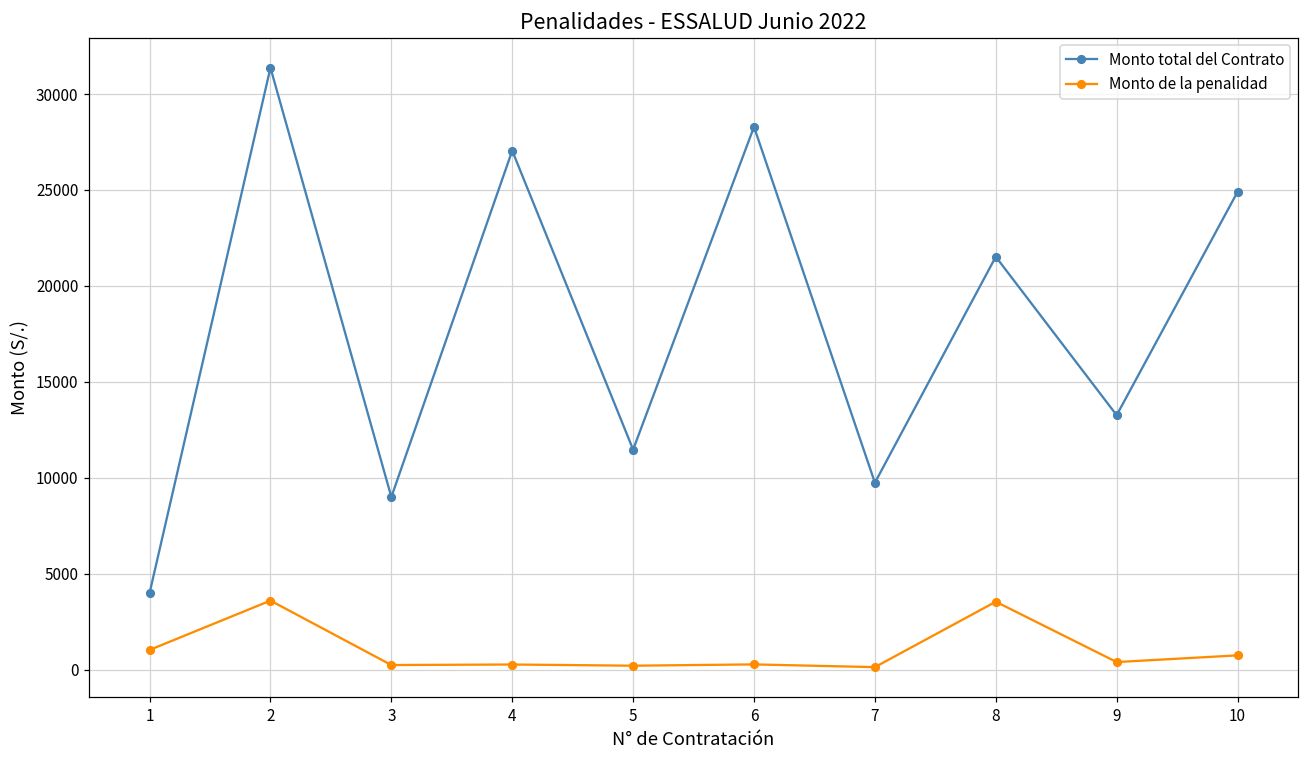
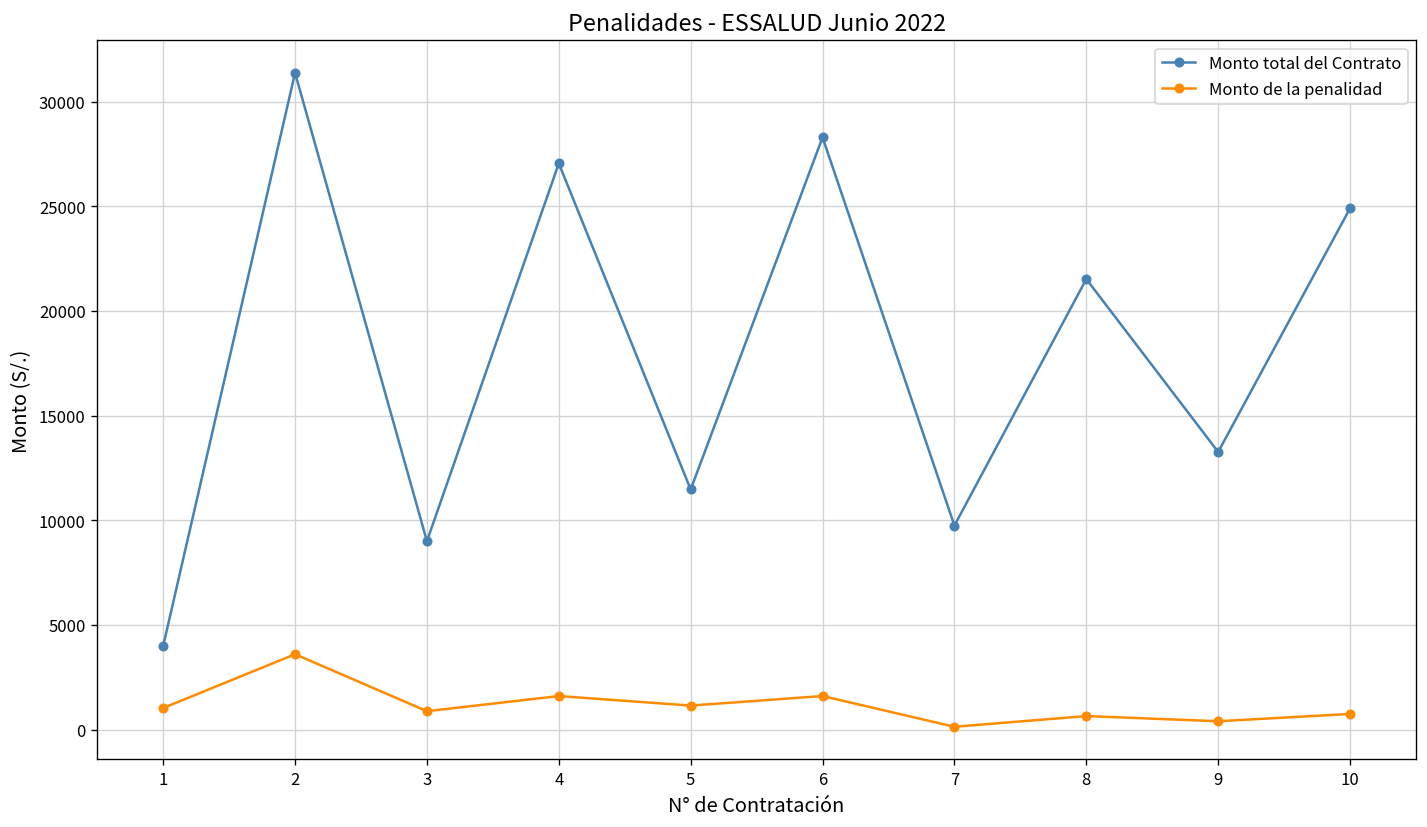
  {
    "Monto total del Contrato": {
      "1": 4000,
      "2": 31400,
      "3": 9000,
      "4": 27000,
      "5": 11500,
      "6": 28300,
      "7": 9700,
      "8": 21500,
      "9": 13300,
      "10": 24900
    },
    "Monto de la penalidad": {
      "1": 1000,
      "2": 3600,
-     "3": 200,
-     "4": 300,
-     "5": 200,
-     "6": 300,
+     "3": 900,
+     "4": 1600,
+     "5": 1100,
+     "6": 1600,
      "7": 100,
-     "8": 3500,
+     "8": 600,
      "9": 400,
      "10": 700
    }
  }
